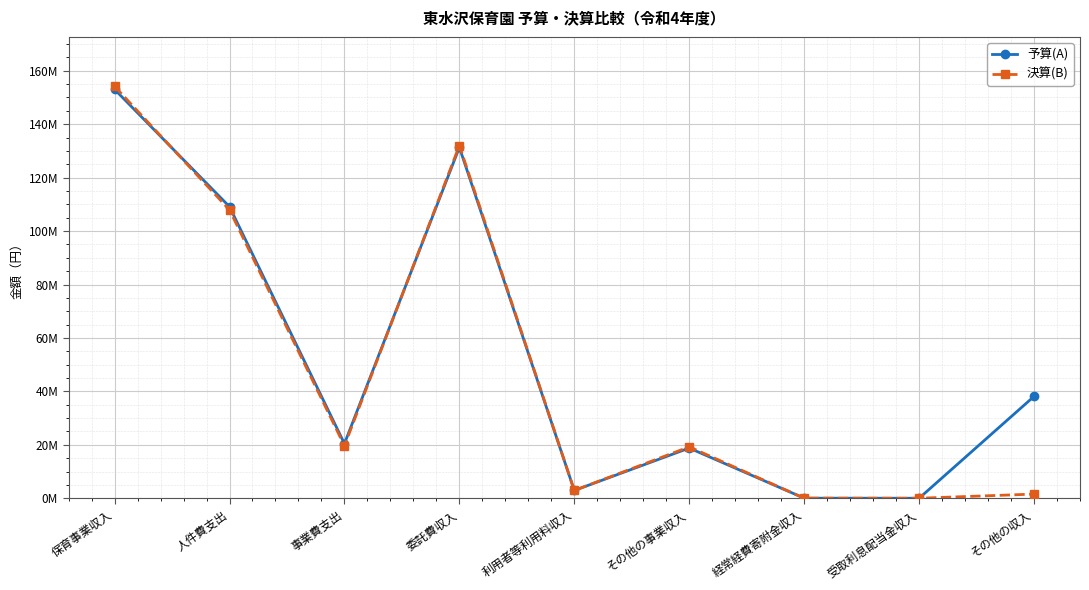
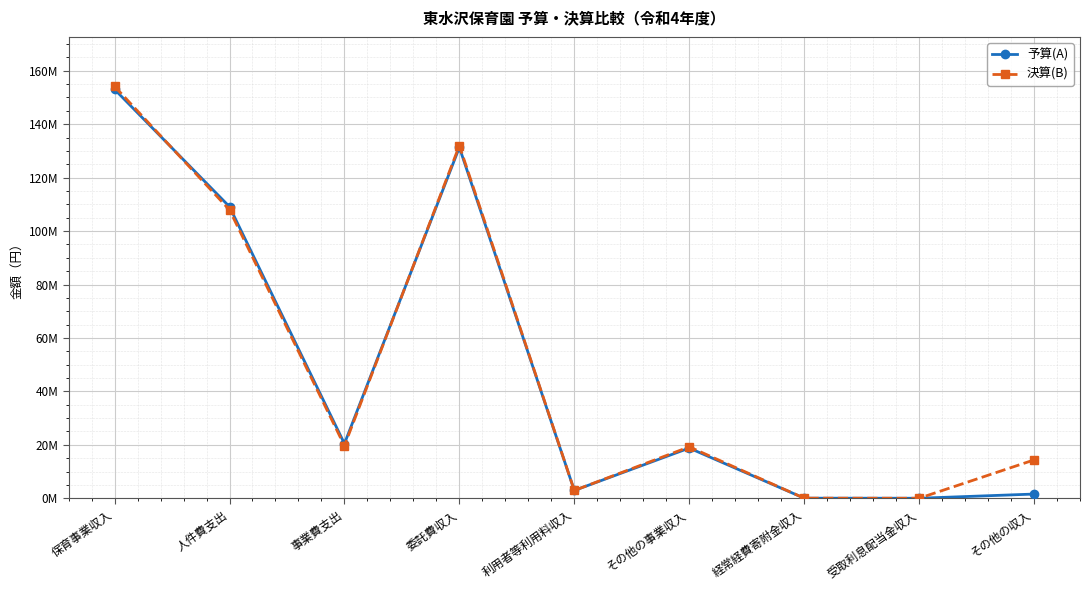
  {
    "予算(A)": {
      "保育事業収入": 153000000,
      "人件費支出": 109000000,
-     "その他の収入": 38000000
+     "その他の収入": 2000000
    },
    "決算(B)": {
      "保育事業収入": 154000000,
      "人件費支出": 108000000,
-     "その他の収入": 2000000
+     "その他の収入": 14000000
    }
  }
